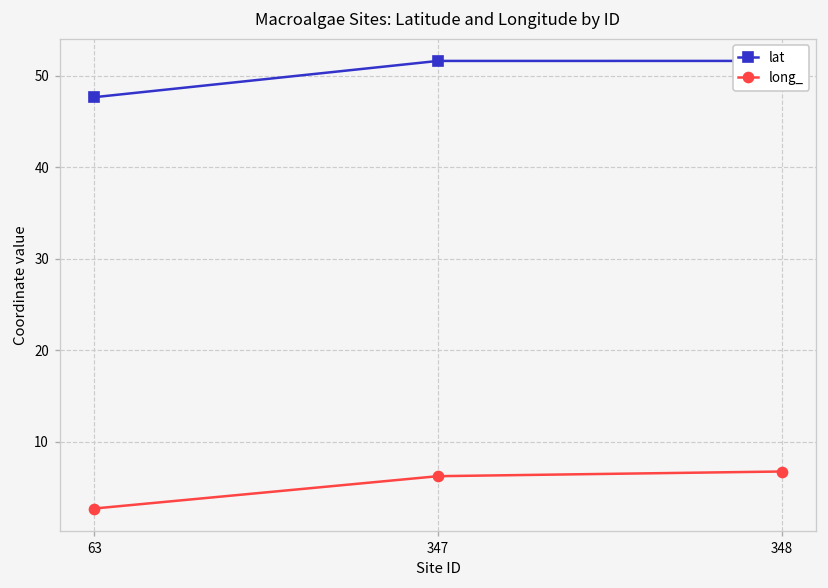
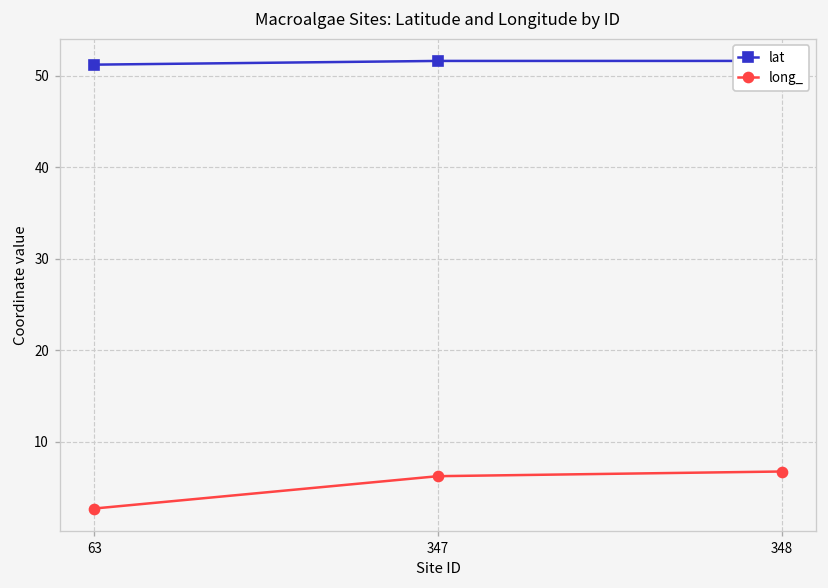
  {
    "lat": {
-     "63": 48,
+     "63": 51,
      "347": 52
    },
    "long_": {
      "63": 3,
      "347": 6,
      "348": 7
    }
  }
